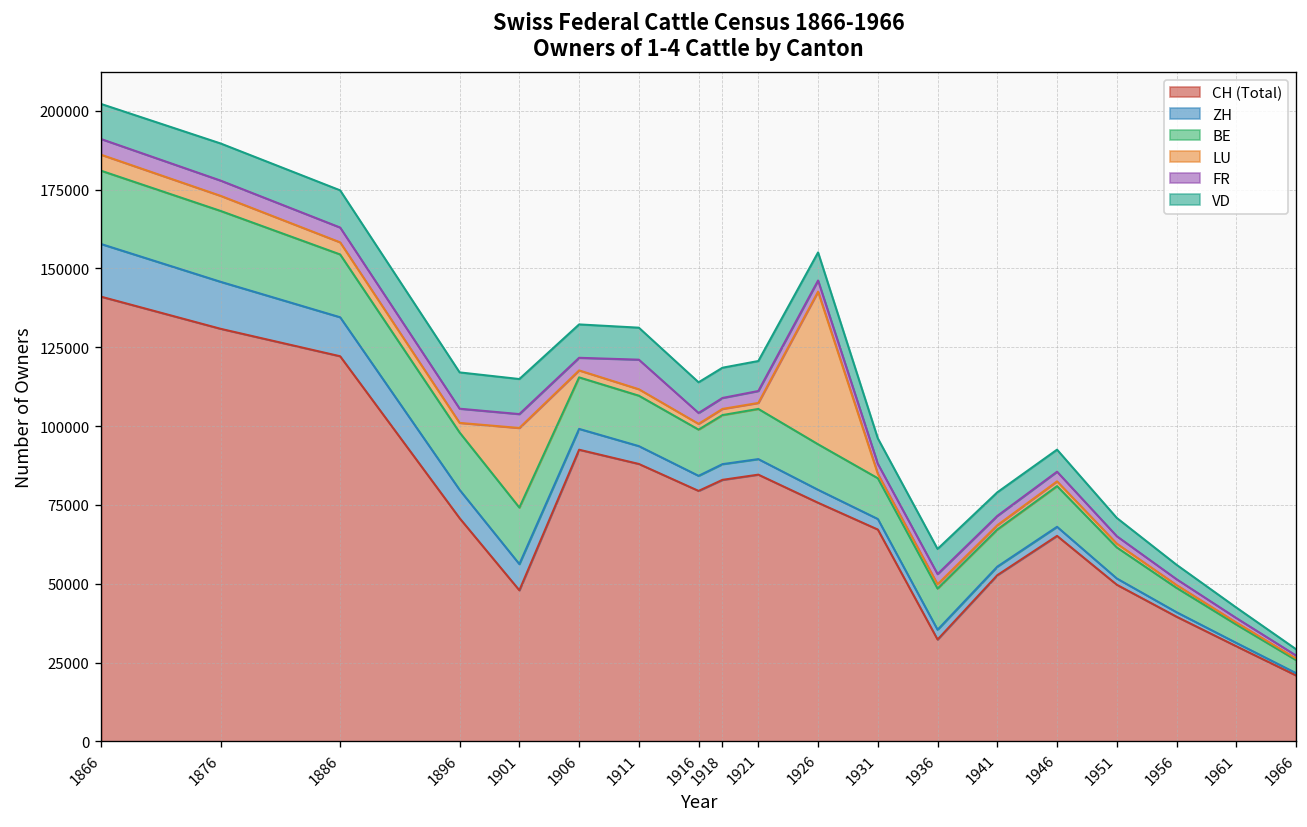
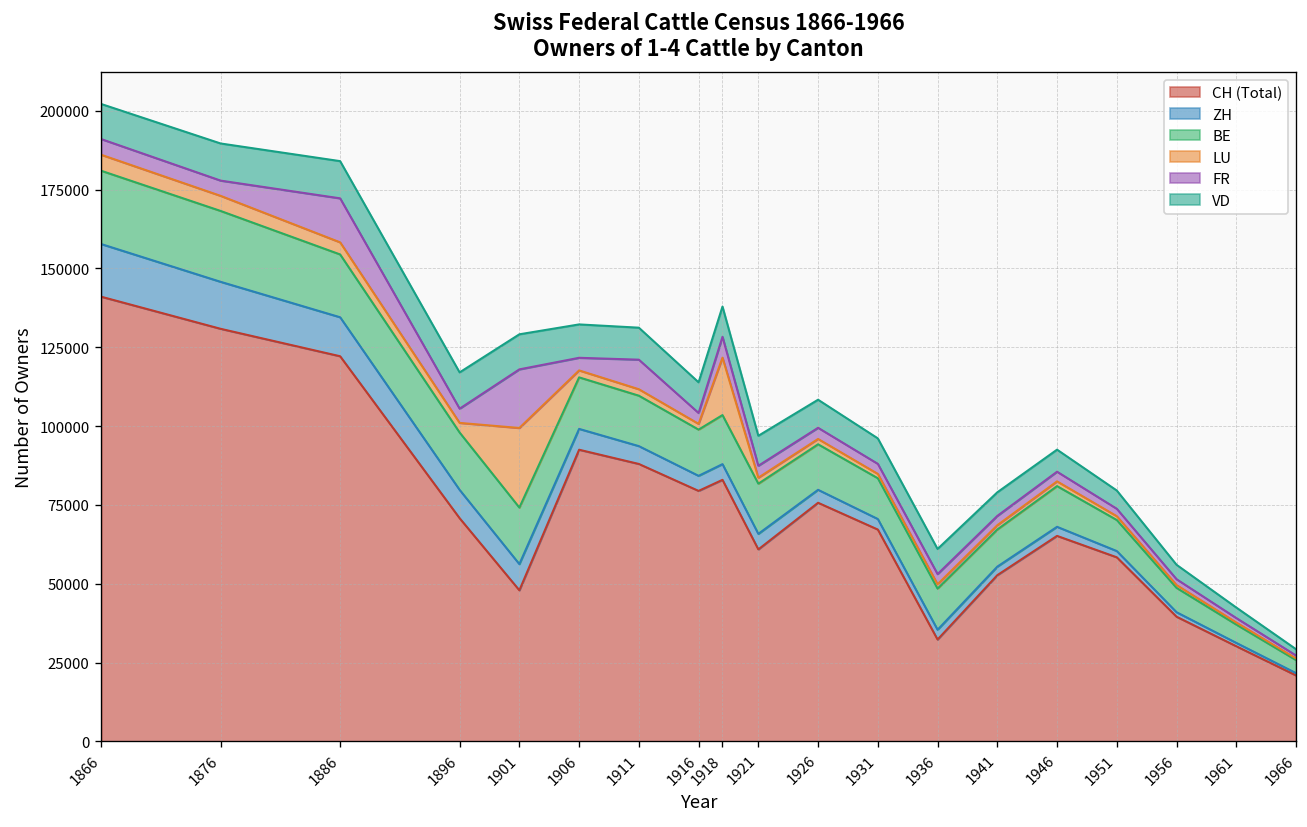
  {
    "CH (Total)": {
      "1866": 141000,
      "1876": 131000,
      "1886": 122000,
      "1896": 71000,
      "1901": 48000,
      "1906": 93000,
      "1911": 88000,
      "1916": 79000,
      "1918": 83000,
-     "1921": 85000,
+     "1921": 61000,
      "1926": 76000,
      "1931": 67000,
      "1936": 32000,
      "1941": 53000,
      "1946": 65000,
-     "1951": 50000,
+     "1951": 58000,
      "1956": 40000,
      "1961": 30000
    },
    "LU": {
      "1866": 5000,
      "1876": 5000,
      "1886": 4000,
      "1896": 3000,
      "1901": 25000,
      "1906": 2000,
      "1911": 2000,
      "1916": 2000,
-     "1918": 2000,
+     "1918": 18000,
      "1921": 2000,
-     "1926": 48000,
+     "1926": 2000,
      "1931": 1000,
      "1936": 1000,
      "1941": 1000,
      "1946": 2000,
      "1951": 1000
    },
    "FR": {
      "1866": 5000,
      "1876": 5000,
-     "1886": 5000,
+     "1886": 14000,
      "1896": 5000,
-     "1901": 4000,
+     "1901": 19000,
      "1906": 4000,
      "1911": 9000,
      "1916": 3000,
-     "1918": 3000,
+     "1918": 7000,
      "1921": 4000,
      "1926": 4000,
      "1931": 3000,
      "1936": 3000,
      "1941": 3000,
      "1946": 3000,
      "1951": 2000,
      "1956": 2000,
      "1961": 1000
    }
  }
